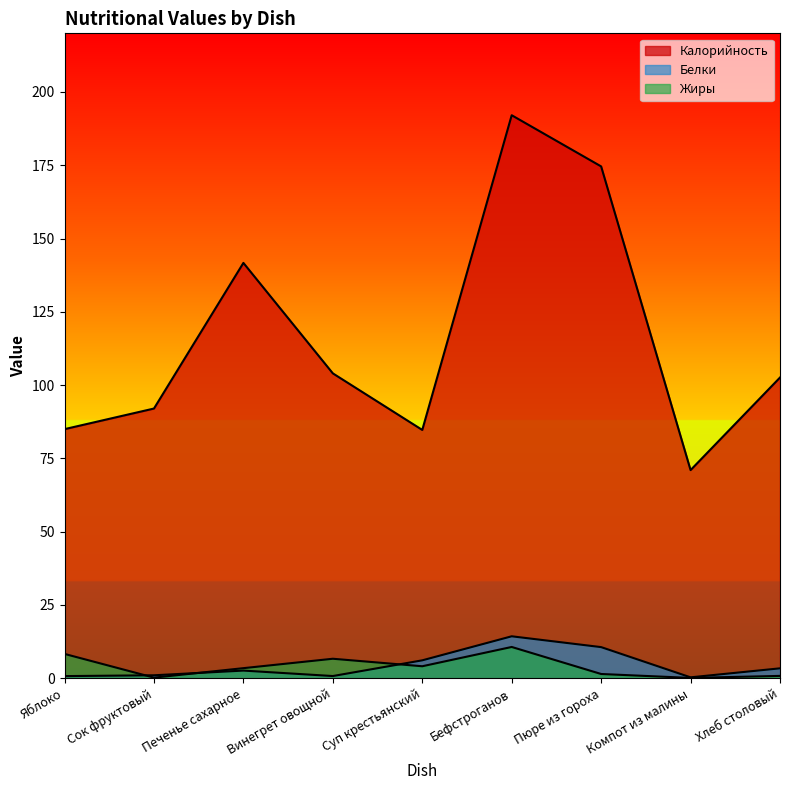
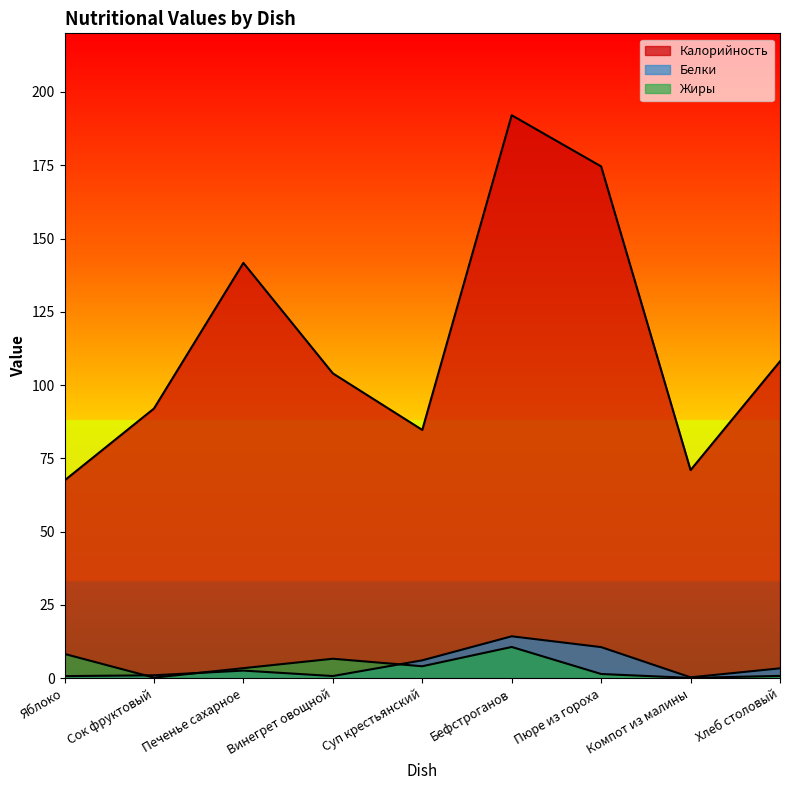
  {
    "Калорийность": {
-     "Яблоко": 85,
+     "Яблоко": 67,
      "Сок фруктовый": 92,
      "Печенье сахарное": 142,
      "Винегрет овощной": 104,
      "Суп крестьянский": 85,
      "Бефстроганов": 192,
      "Пюре из гороха": 175,
      "Компот из малины": 71,
-     "Хлеб столовый": 103
+     "Хлеб столовый": 108
    },
    "Белки": {
      "Яблоко": 1,
      "Винегрет овощной": 1,
      "Суп крестьянский": 6,
      "Бефстроганов": 14,
      "Пюре из гороха": 11,
      "Хлеб столовый": 3
    },
    "Жиры": {
      "Яблоко": 8,
      "Винегрет овощной": 7,
      "Суп крестьянский": 4,
      "Бефстроганов": 11,
      "Пюре из гороха": 1,
      "Хлеб столовый": 1
    }
  }
